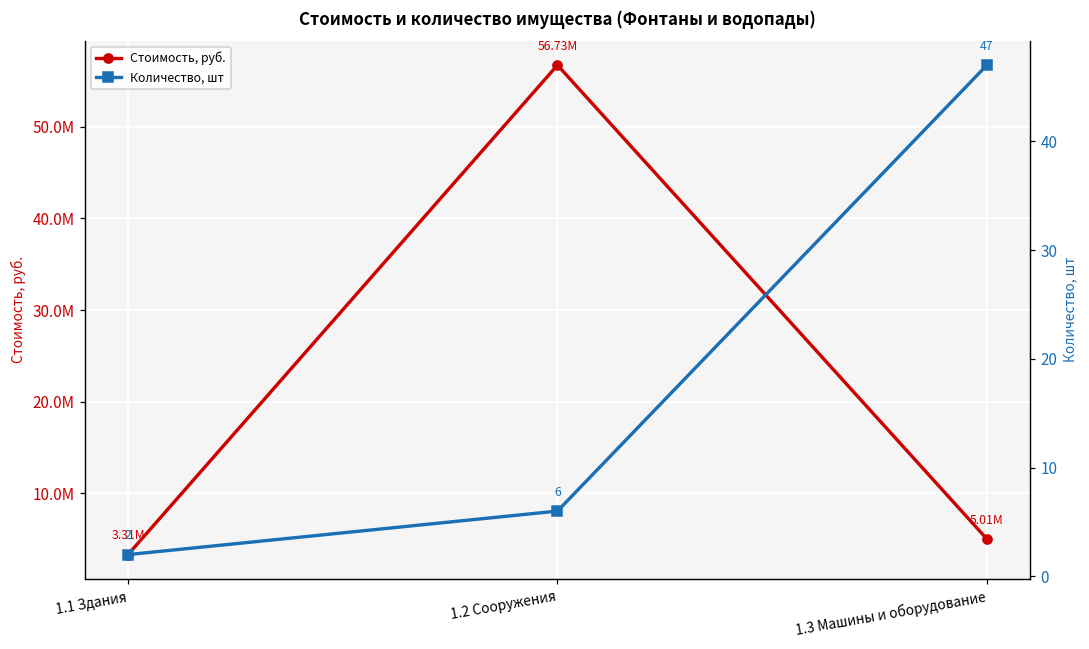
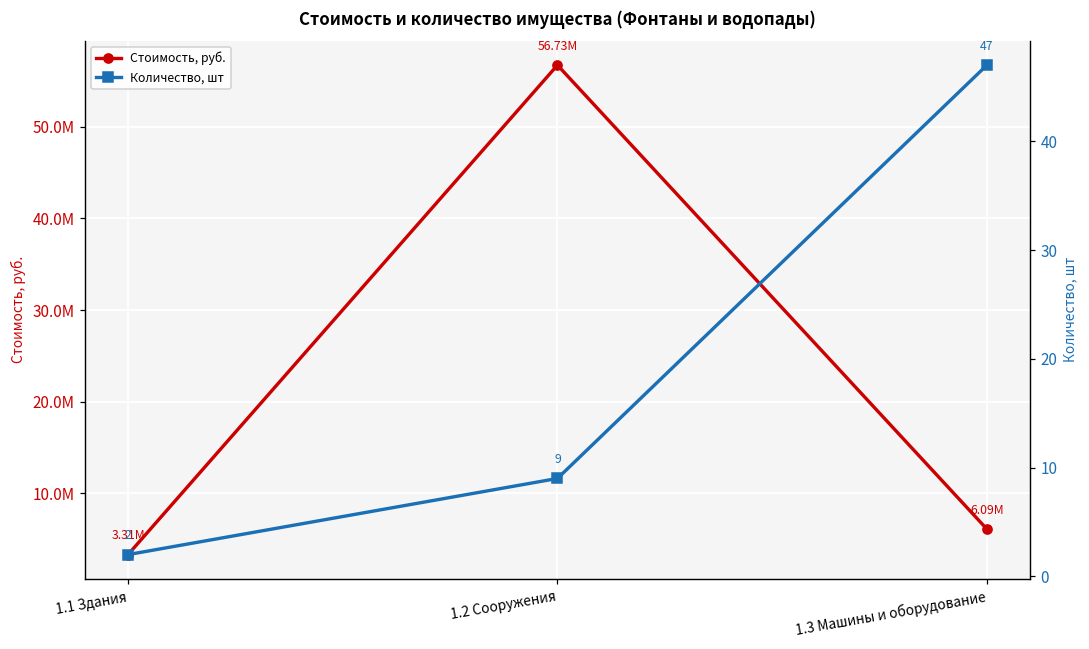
  {
    "Стоимость, руб.": {
      "1.2 Сооружения": "56.73M",
-     "1.3 Машины и оборудование": "5.01M"
+     "1.3 Машины и оборудование": "6.09M"
    },
    "Количество, шт": {
-     "1.2 Сооружения": "6",
+     "1.2 Сооружения": "9",
      "1.3 Машины и оборудование": "47"
    }
  }
